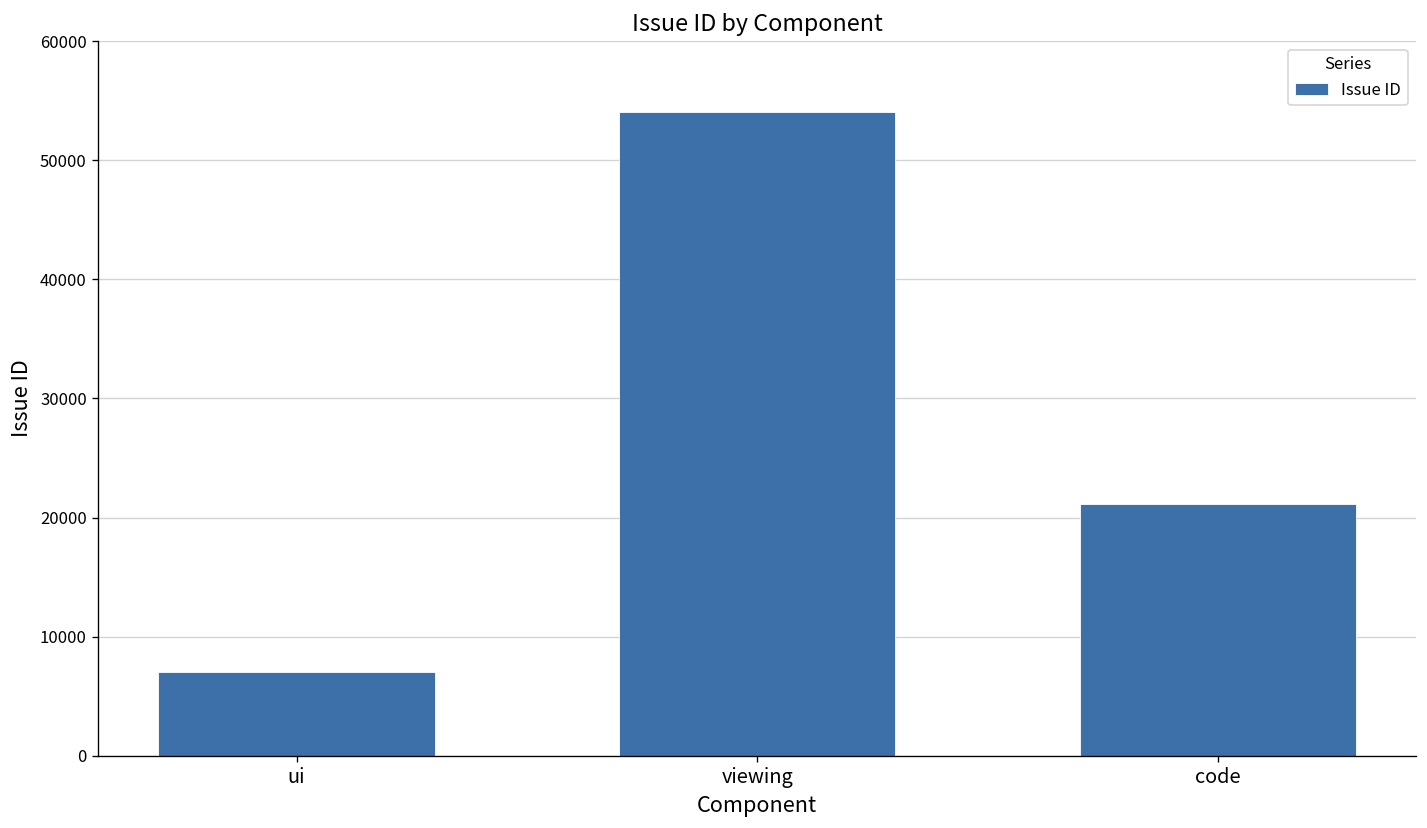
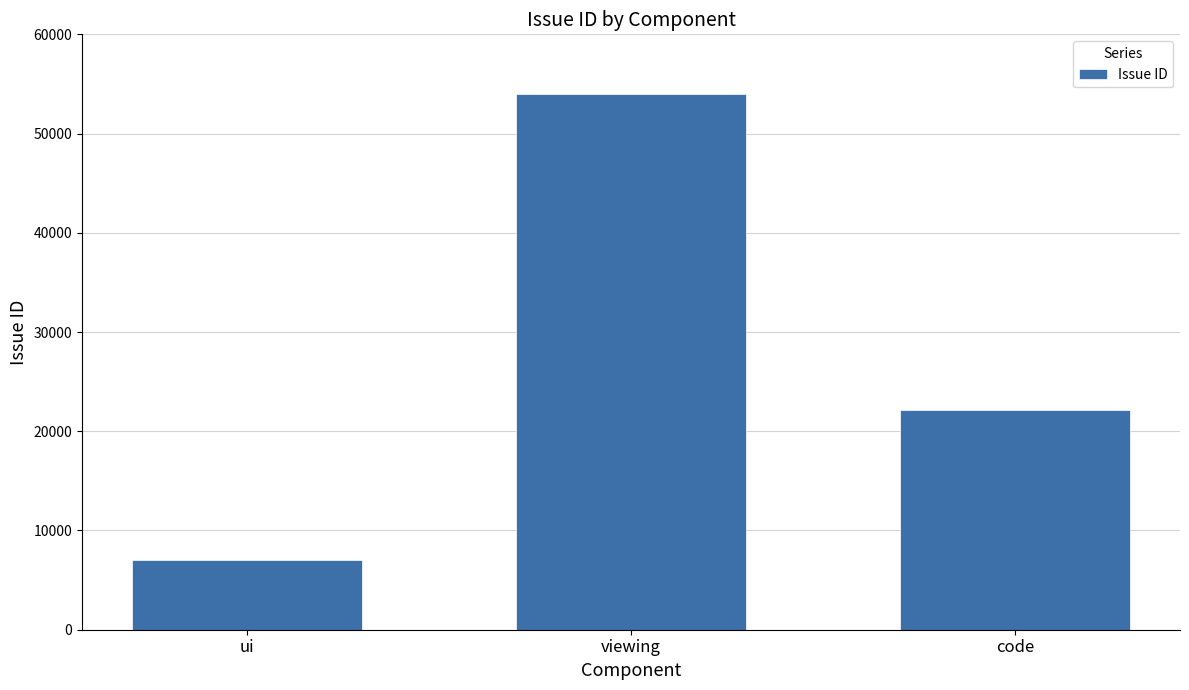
  {
    "ui": 7000,
    "viewing": 54000,
-   "code": 21000
+   "code": 22000
  }
